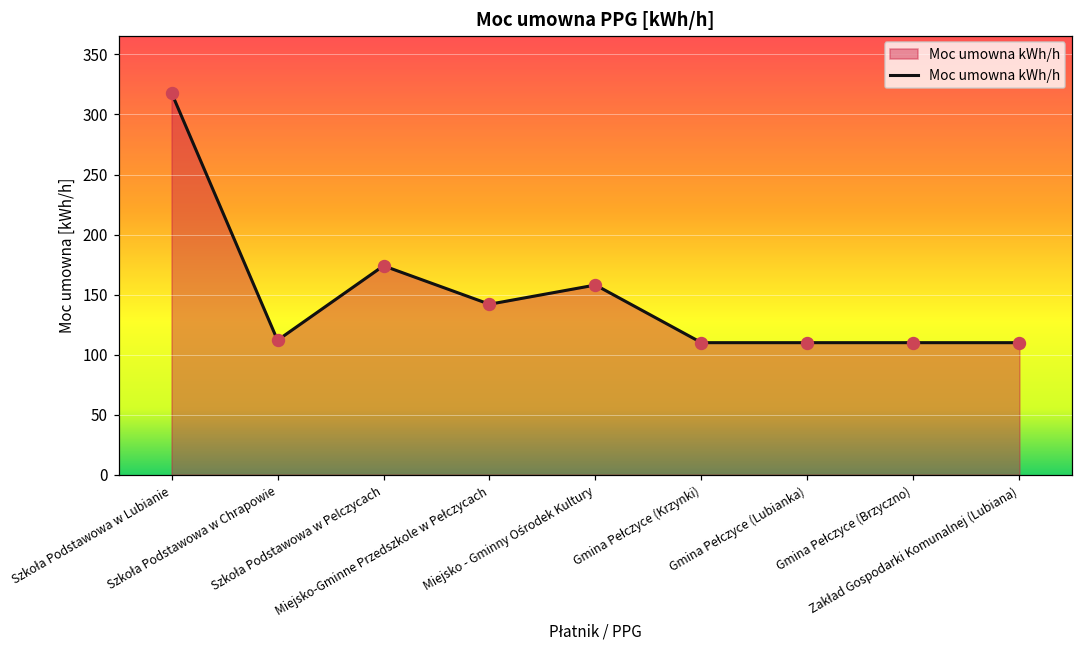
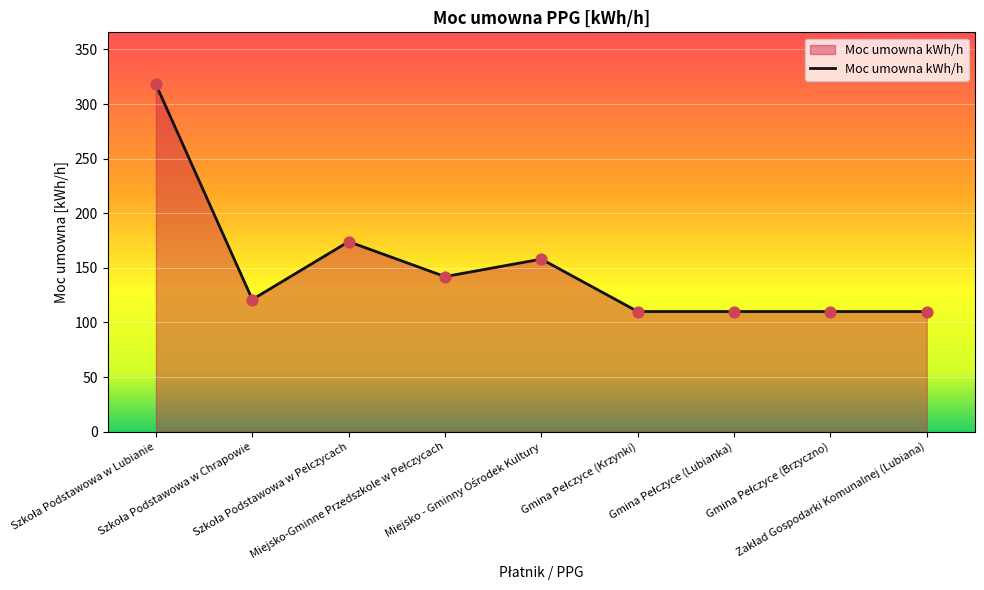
  {
    "Szkoła Podstawowa w Lubianie": 318,
-   "Szkoła Podstawowa w Chrapowie": 112,
+   "Szkoła Podstawowa w Chrapowie": 121,
    "Szkoła Podstawowa w Pelczycach": 174,
    "Miejsko-Gminne Przedszkole w Pełczycach": 142,
    "Miejsko - Gminny Ośrodek Kultury": 158,
    "Gmina Pełczyce (Krzynki)": 110,
    "Gmina Pełczyce (Lubianka)": 110,
    "Gmina Pełczyce (Brzyczno)": 110,
    "Zakład Gospodarki Komunalnej (Lubiana)": 110
  }
